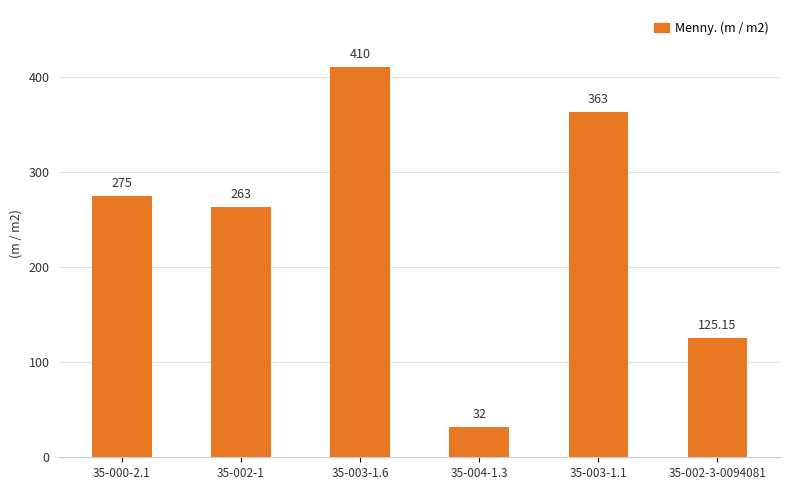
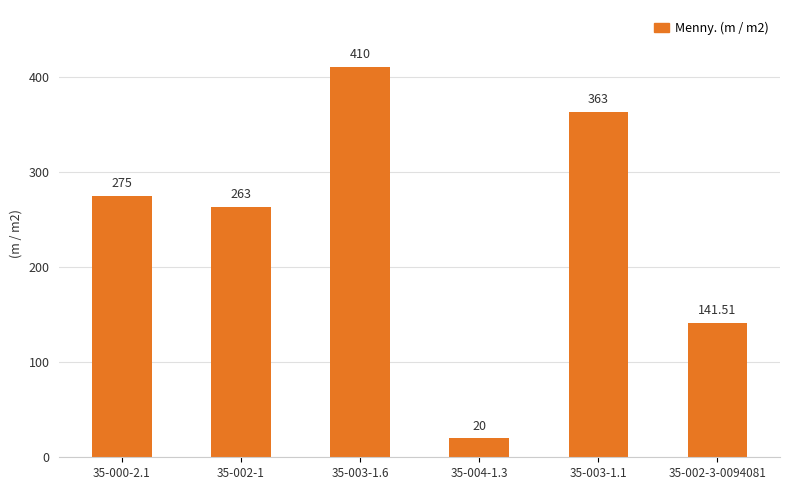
  {
    "35-000-2.1": 275,
    "35-002-1": 263,
    "35-003-1.6": 410,
-   "35-004-1.3": 32,
+   "35-004-1.3": 20,
    "35-003-1.1": 363,
-   "35-002-3-0094081": 125.15
+   "35-002-3-0094081": 141.51
  }
